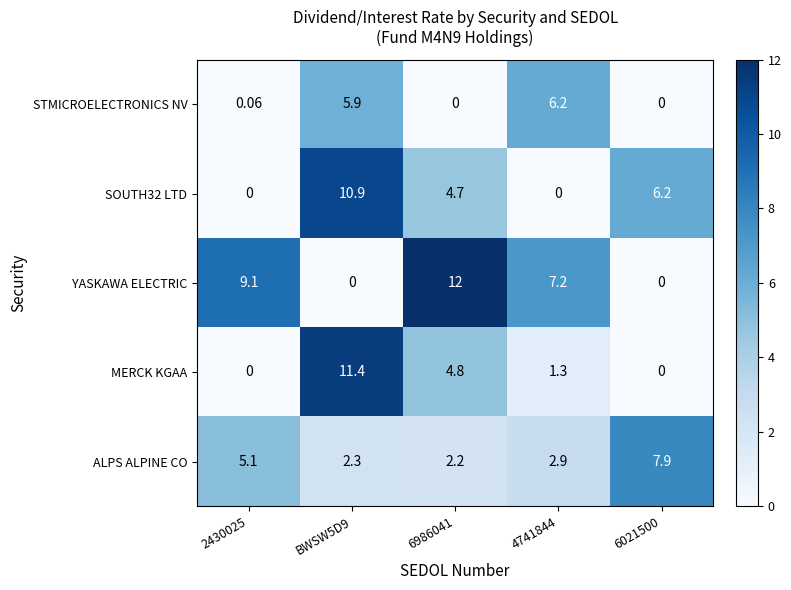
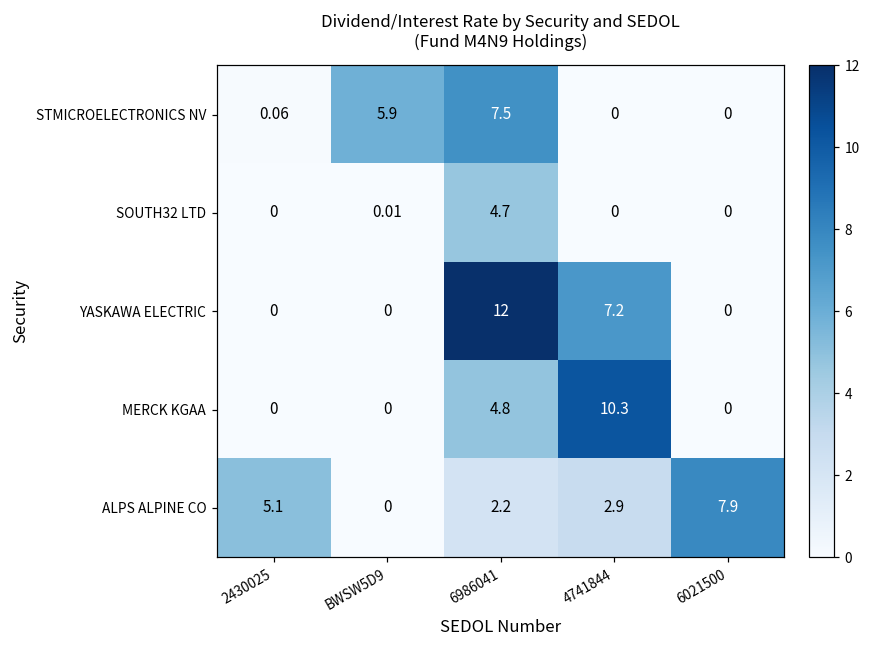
  {
    "STMICROELECTRONICS NV": {
      "2430025": 0.06,
      "BWSW5D9": 5.9,
-     "6986041": 0,
-     "4741844": 6.2,
+     "6986041": 7.5,
+     "4741844": 0,
      "6021500": 0
    },
    "SOUTH32 LTD": {
      "2430025": 0,
-     "BWSW5D9": 10.9,
+     "BWSW5D9": 0.01,
      "6986041": 4.7,
      "4741844": 0,
-     "6021500": 6.2
+     "6021500": 0
    },
    "YASKAWA ELECTRIC": {
-     "2430025": 9.1,
+     "2430025": 0,
      "BWSW5D9": 0,
      "6986041": 12,
      "4741844": 7.2,
      "6021500": 0
    },
    "MERCK KGAA": {
      "2430025": 0,
-     "BWSW5D9": 11.4,
+     "BWSW5D9": 0,
      "6986041": 4.8,
-     "4741844": 1.3,
+     "4741844": 10.3,
      "6021500": 0
    },
    "ALPS ALPINE CO": {
      "2430025": 5.1,
-     "BWSW5D9": 2.3,
+     "BWSW5D9": 0,
      "6986041": 2.2,
      "4741844": 2.9,
      "6021500": 7.9
    }
  }
